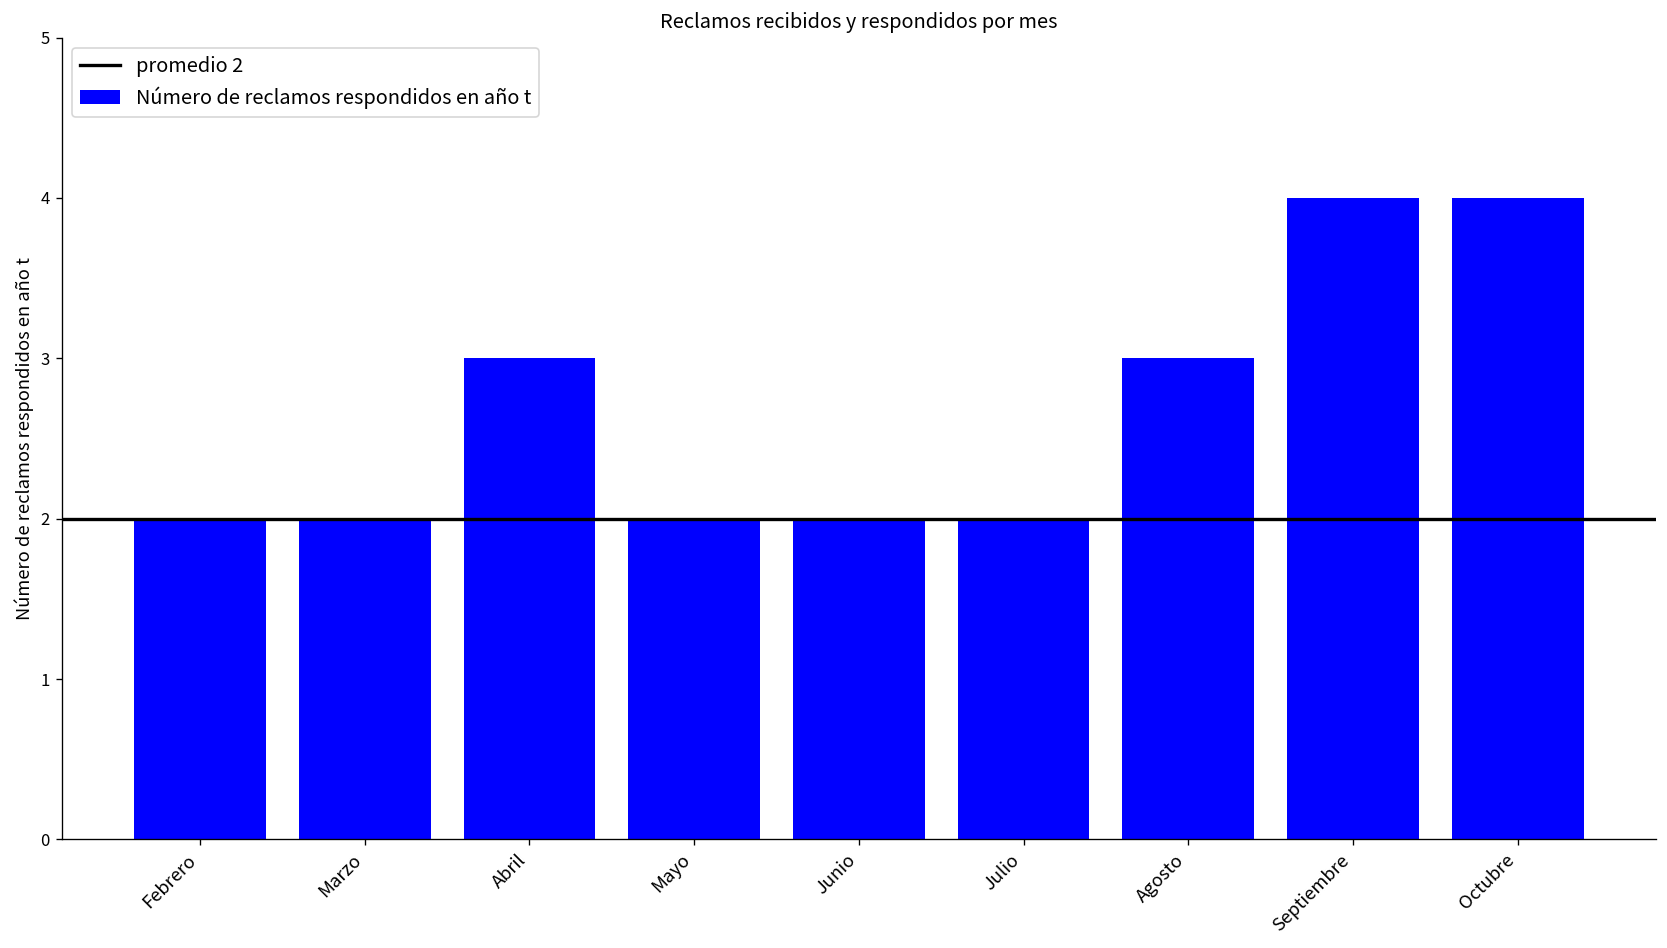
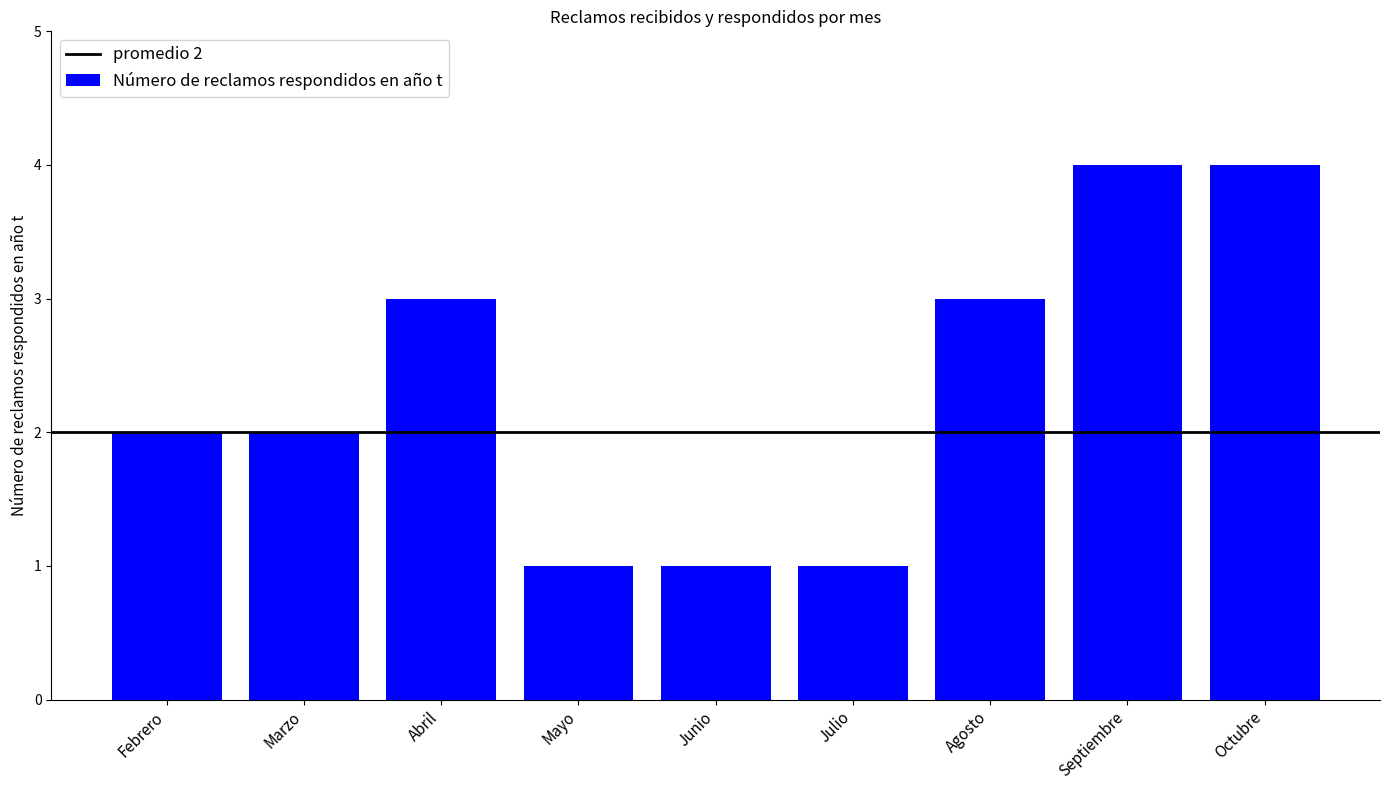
  {
    "Febrero": 2,
    "Marzo": 2,
    "Abril": 3,
-   "Mayo": 2,
-   "Junio": 2,
-   "Julio": 2,
+   "Mayo": 1,
+   "Junio": 1,
+   "Julio": 1,
    "Agosto": 3,
    "Septiembre": 4,
    "Octubre": 4
  }
